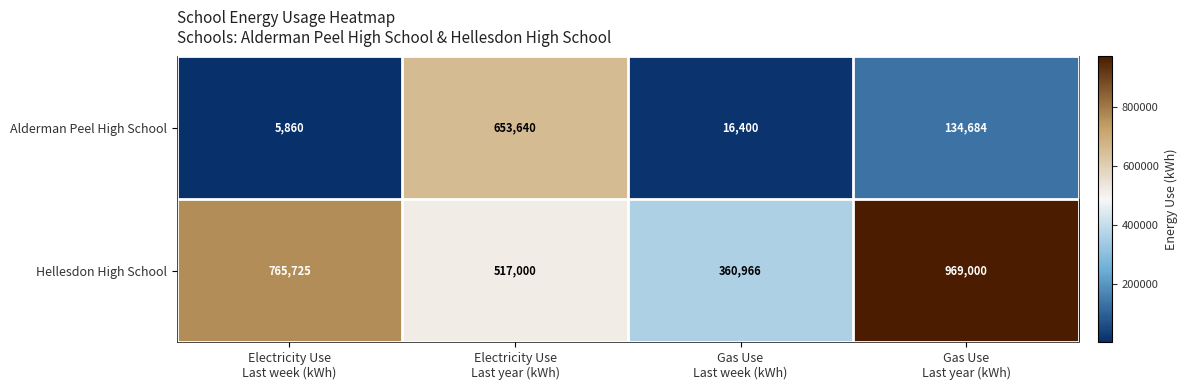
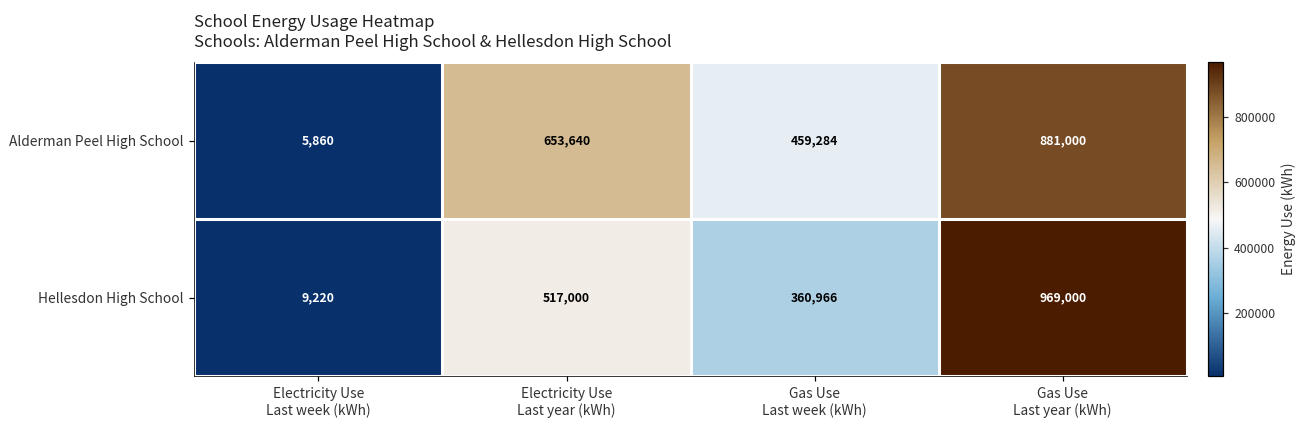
  {
    "Alderman Peel High School": {
      "Electricity Use Last week (kWh)": "5,860",
      "Electricity Use Last year (kWh)": "653,640",
-     "Gas Use Last week (kWh)": "16,400",
-     "Gas Use Last year (kWh)": "134,684"
+     "Gas Use Last week (kWh)": "459,284",
+     "Gas Use Last year (kWh)": "881,000"
    },
    "Hellesdon High School": {
-     "Electricity Use Last week (kWh)": "765,725",
+     "Electricity Use Last week (kWh)": "9,220",
      "Electricity Use Last year (kWh)": "517,000",
      "Gas Use Last week (kWh)": "360,966",
      "Gas Use Last year (kWh)": "969,000"
    }
  }
